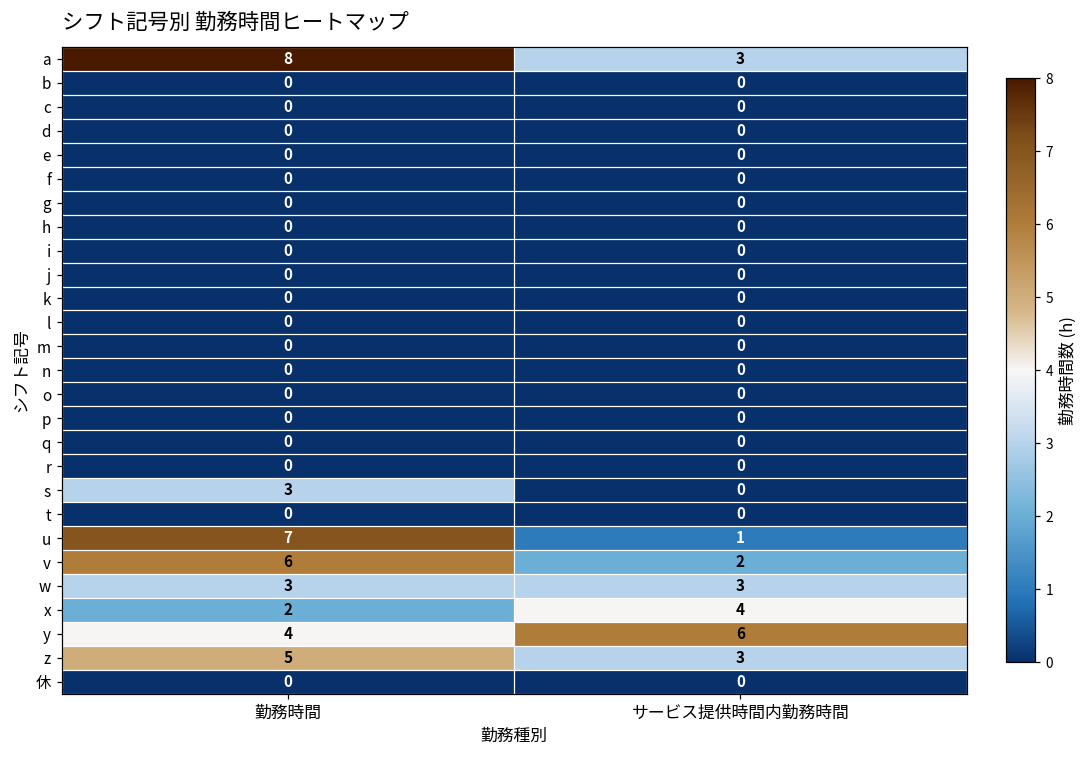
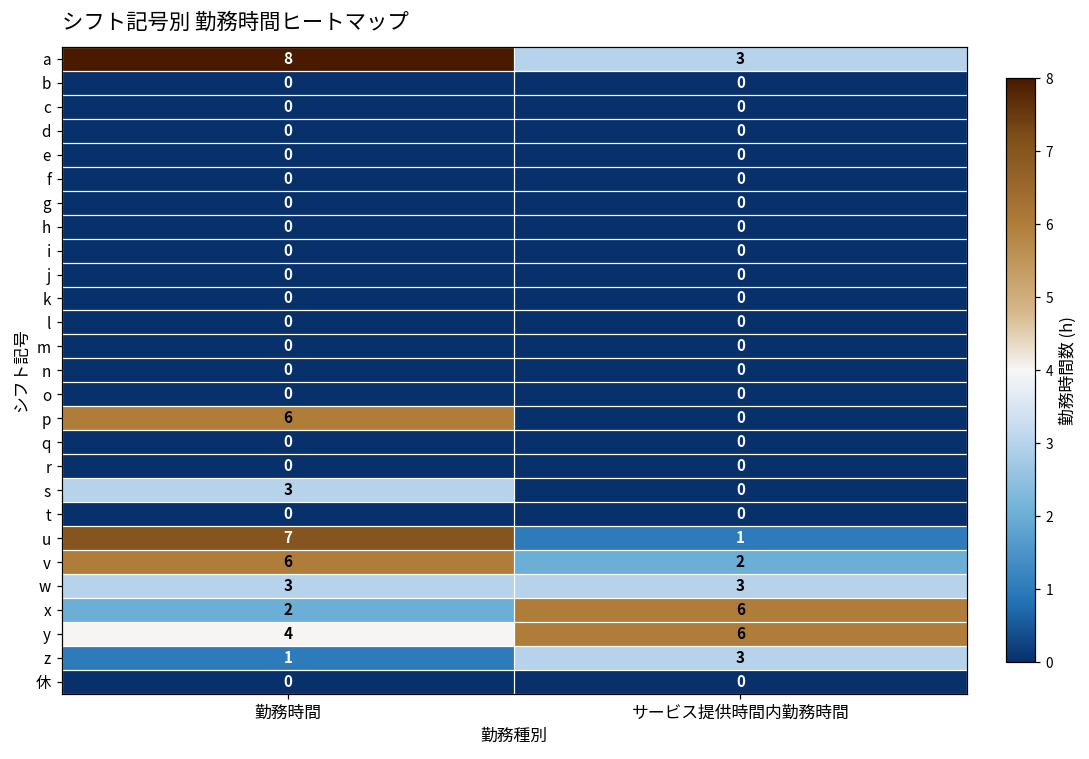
  {
    "a": {
      "勤務時間": 8,
      "サービス提供時間内勤務時間": 3
    },
    "b": {
      "勤務時間": 0,
      "サービス提供時間内勤務時間": 0
    },
    "c": {
      "勤務時間": 0,
      "サービス提供時間内勤務時間": 0
    },
    "d": {
      "勤務時間": 0,
      "サービス提供時間内勤務時間": 0
    },
    "e": {
      "勤務時間": 0,
      "サービス提供時間内勤務時間": 0
    },
    "f": {
      "勤務時間": 0,
      "サービス提供時間内勤務時間": 0
    },
    "g": {
      "勤務時間": 0,
      "サービス提供時間内勤務時間": 0
    },
    "h": {
      "勤務時間": 0,
      "サービス提供時間内勤務時間": 0
    },
    "i": {
      "勤務時間": 0,
      "サービス提供時間内勤務時間": 0
    },
    "j": {
      "勤務時間": 0,
      "サービス提供時間内勤務時間": 0
    },
    "k": {
      "勤務時間": 0,
      "サービス提供時間内勤務時間": 0
    },
    "l": {
      "勤務時間": 0,
      "サービス提供時間内勤務時間": 0
    },
    "m": {
      "勤務時間": 0,
      "サービス提供時間内勤務時間": 0
    },
    "n": {
      "勤務時間": 0,
      "サービス提供時間内勤務時間": 0
    },
    "o": {
      "勤務時間": 0,
      "サービス提供時間内勤務時間": 0
    },
    "p": {
-     "勤務時間": 0,
+     "勤務時間": 6,
      "サービス提供時間内勤務時間": 0
    },
    "q": {
      "勤務時間": 0,
      "サービス提供時間内勤務時間": 0
    },
    "r": {
      "勤務時間": 0,
      "サービス提供時間内勤務時間": 0
    },
    "s": {
      "勤務時間": 3,
      "サービス提供時間内勤務時間": 0
    },
    "t": {
      "勤務時間": 0,
      "サービス提供時間内勤務時間": 0
    },
    "u": {
      "勤務時間": 7,
      "サービス提供時間内勤務時間": 1
    },
    "v": {
      "勤務時間": 6,
      "サービス提供時間内勤務時間": 2
    },
    "w": {
      "勤務時間": 3,
      "サービス提供時間内勤務時間": 3
    },
    "x": {
      "勤務時間": 2,
-     "サービス提供時間内勤務時間": 4
+     "サービス提供時間内勤務時間": 6
    },
    "y": {
      "勤務時間": 4,
      "サービス提供時間内勤務時間": 6
    },
    "z": {
-     "勤務時間": 5,
+     "勤務時間": 1,
      "サービス提供時間内勤務時間": 3
    },
    "休": {
      "勤務時間": 0,
      "サービス提供時間内勤務時間": 0
    }
  }
